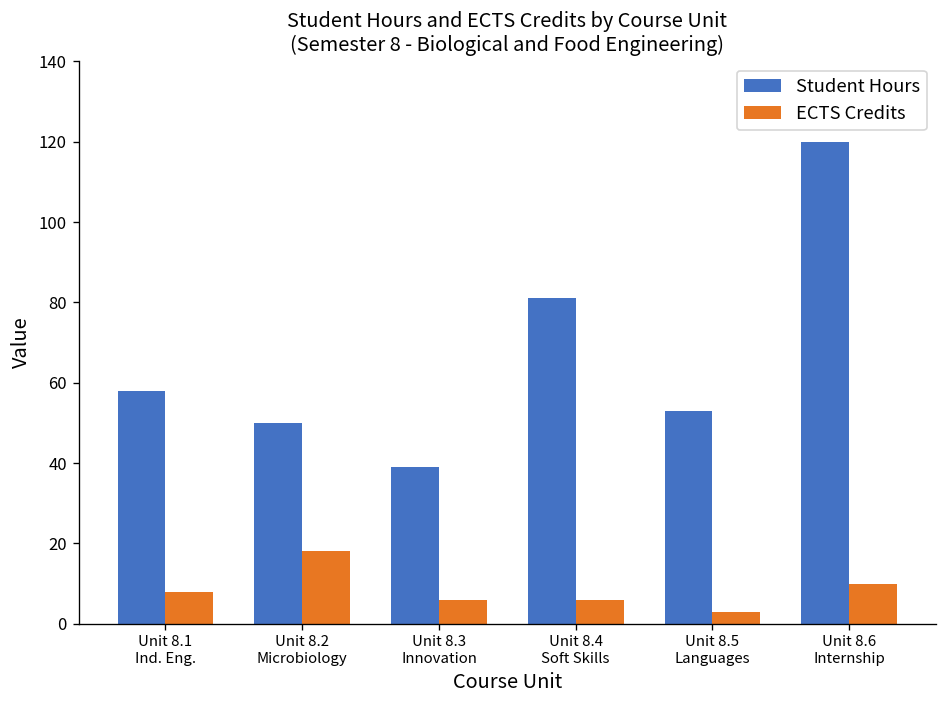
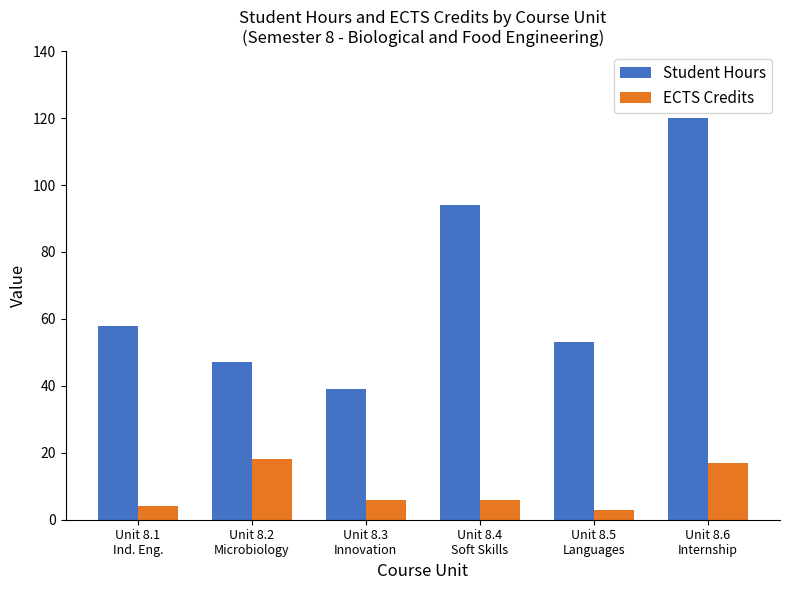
  {
    "Student Hours": {
      "Unit 8.1 Ind. Eng.": 58,
-     "Unit 8.2 Microbiology": 50,
+     "Unit 8.2 Microbiology": 47,
      "Unit 8.3 Innovation": 39,
-     "Unit 8.4 Soft Skills": 81,
+     "Unit 8.4 Soft Skills": 94,
      "Unit 8.5 Languages": 53,
      "Unit 8.6 Internship": 120
    },
    "ECTS Credits": {
-     "Unit 8.1 Ind. Eng.": 8,
+     "Unit 8.1 Ind. Eng.": 4,
      "Unit 8.2 Microbiology": 18,
      "Unit 8.3 Innovation": 6,
      "Unit 8.4 Soft Skills": 6,
      "Unit 8.5 Languages": 3,
-     "Unit 8.6 Internship": 10
+     "Unit 8.6 Internship": 17
    }
  }
